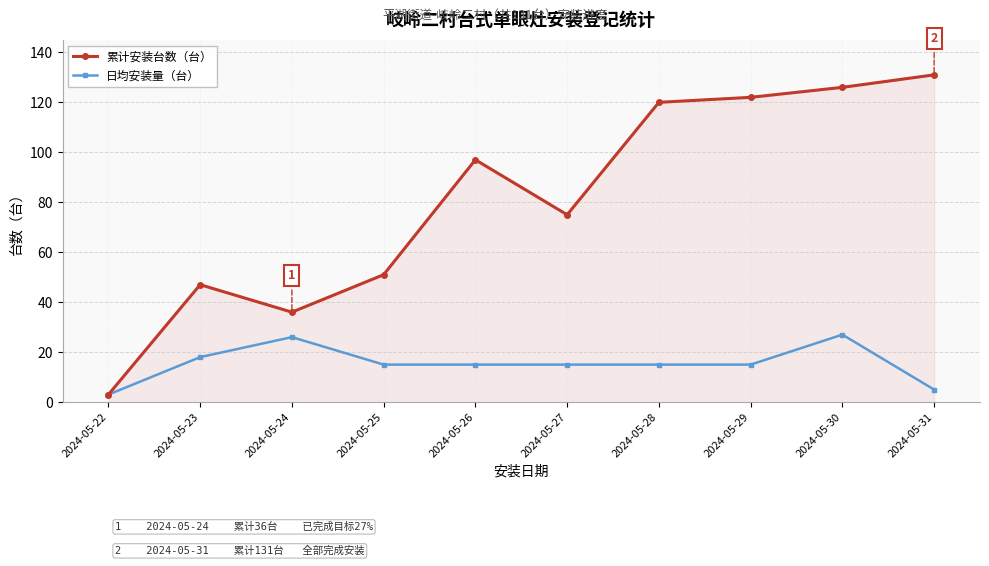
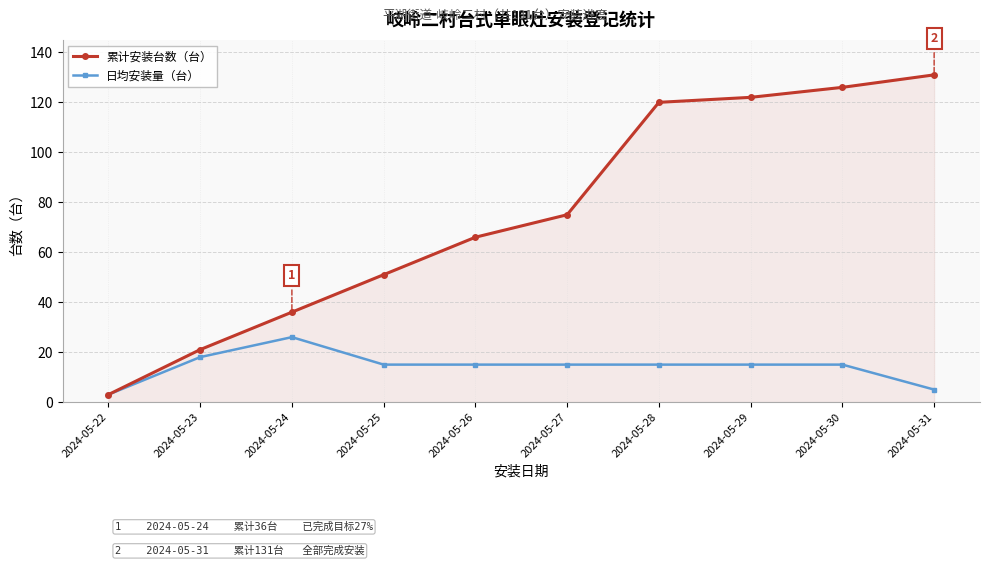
  {
    "累计安装台数（台）": {
-     "2024-05-23": 47,
+     "2024-05-23": 21,
      "2024-05-24": 36,
      "2024-05-25": 51,
-     "2024-05-26": 97,
+     "2024-05-26": 66,
      "2024-05-27": 75,
      "2024-05-28": 120,
      "2024-05-29": 122,
      "2024-05-30": 126,
      "2024-05-31": 131
    },
    "日均安装量（台）": {
      "2024-05-23": 18,
      "2024-05-24": 26,
      "2024-05-25": 15,
      "2024-05-26": 15,
      "2024-05-27": 15,
      "2024-05-28": 15,
      "2024-05-29": 15,
-     "2024-05-30": 27,
+     "2024-05-30": 15,
      "2024-05-31": 5
    }
  }
